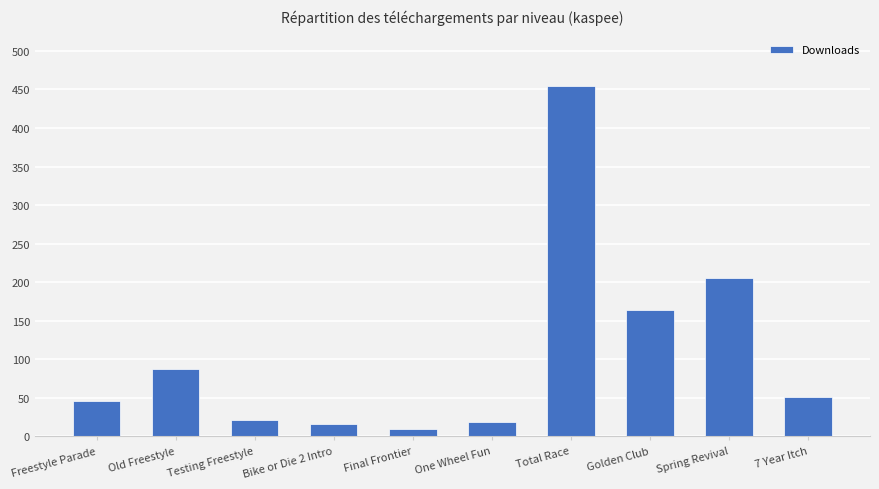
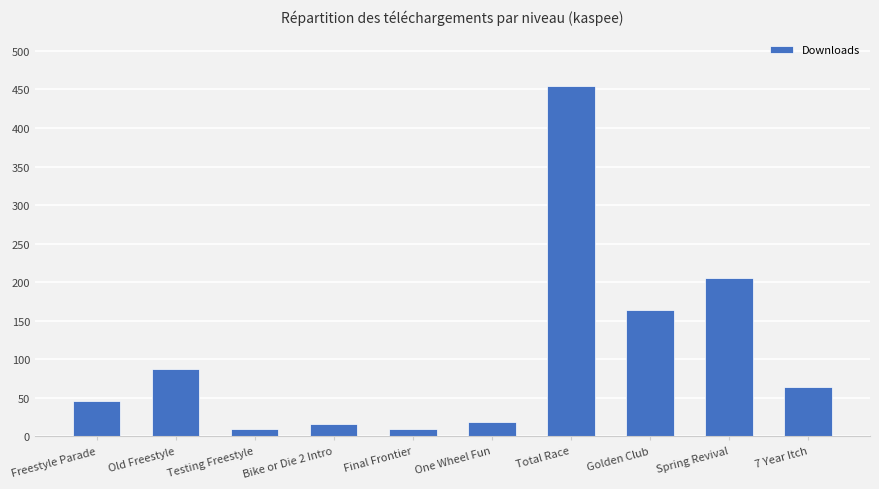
  {
    "Freestyle Parade": 50,
    "Old Freestyle": 90,
-   "Testing Freestyle": 20,
+   "Testing Freestyle": 10,
    "Bike or Die 2 Intro": 20,
    "Final Frontier": 10,
    "One Wheel Fun": 20,
    "Total Race": 450,
    "Golden Club": 160,
    "Spring Revival": 210,
-   "7 Year Itch": 50
+   "7 Year Itch": 60
  }
